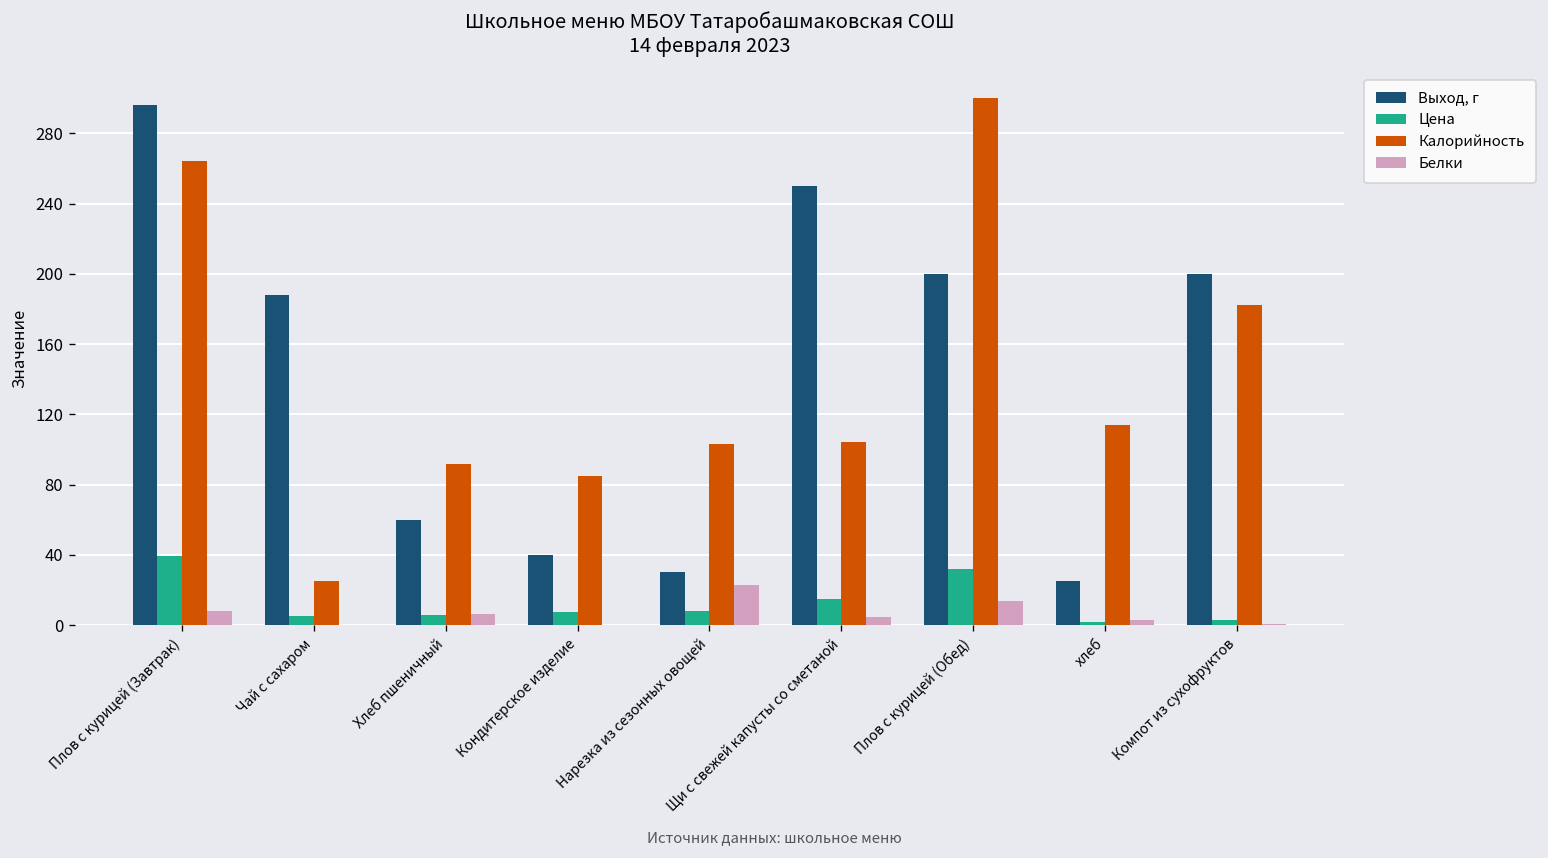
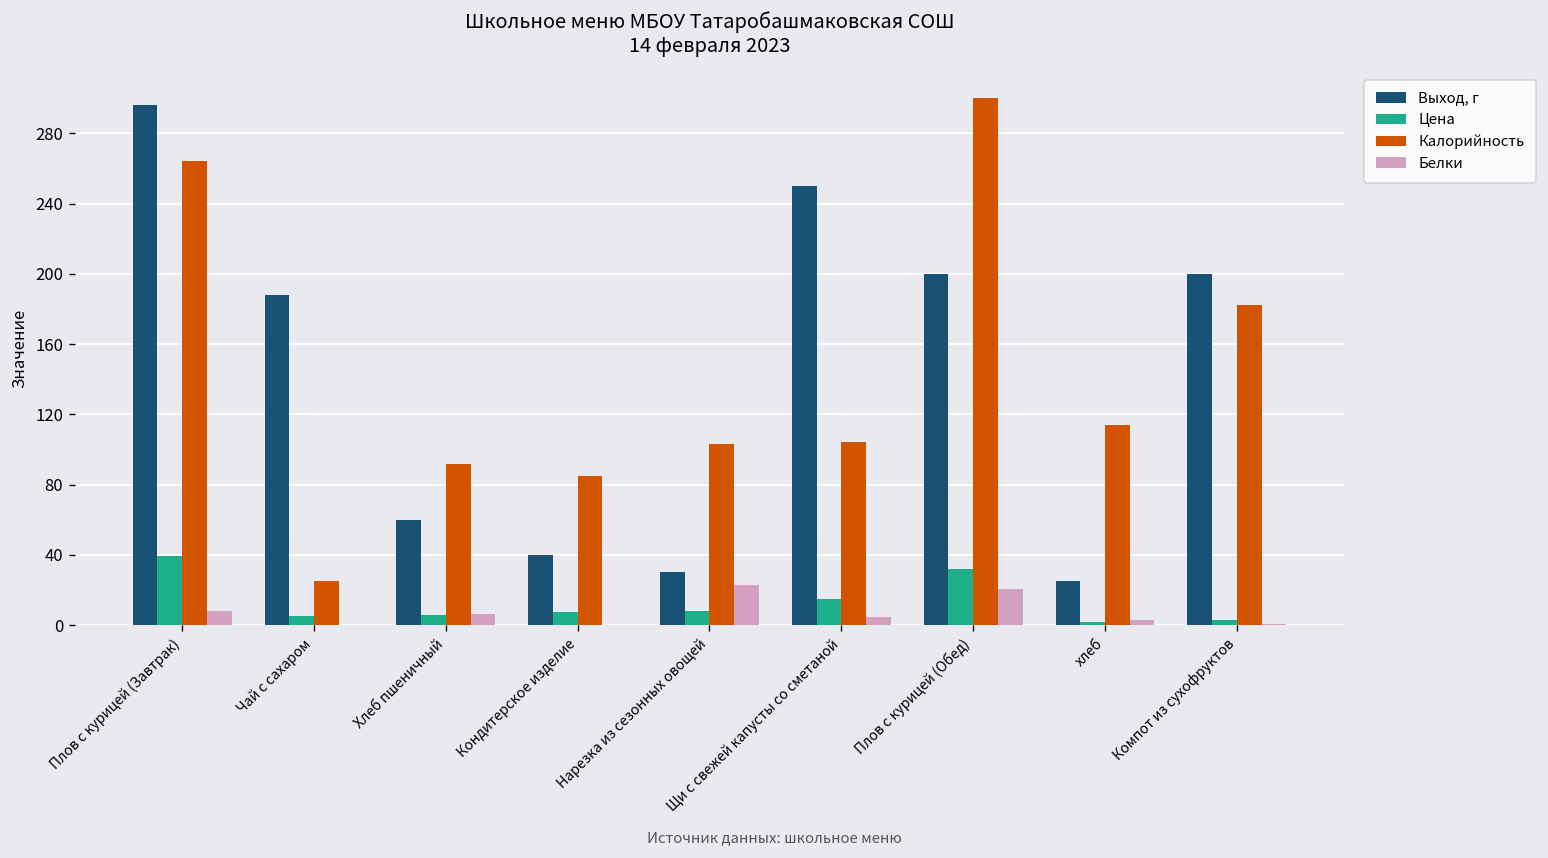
  {
    "Выход, г": {
      "Плов с курицей (Завтрак)": 296,
      "Чай с сахаром": 188,
      "Хлеб пшеничный": 60,
      "Кондитерское изделие": 40,
      "Нарезка из сезонных овощей": 30,
      "Щи с свежей капусты со сметаной": 250,
      "Плов с курицей (Обед)": 200,
      "хлеб": 25,
      "Компот из сухофруктов": 200
    },
    "Цена": {
      "Плов с курицей (Завтрак)": 40,
      "Чай с сахаром": 5,
      "Хлеб пшеничный": 6,
      "Кондитерское изделие": 8,
      "Нарезка из сезонных овощей": 8,
      "Щи с свежей капусты со сметаной": 15,
      "Плов с курицей (Обед)": 32,
      "хлеб": 2,
      "Компот из сухофруктов": 3
    },
    "Калорийность": {
      "Плов с курицей (Завтрак)": 264,
      "Чай с сахаром": 25,
      "Хлеб пшеничный": 92,
      "Кондитерское изделие": 85,
      "Нарезка из сезонных овощей": 103,
      "Щи с свежей капусты со сметаной": 104,
      "Плов с курицей (Обед)": 300,
      "хлеб": 114,
      "Компот из сухофруктов": 182
    },
    "Белки": {
      "Плов с курицей (Завтрак)": 8,
      "Хлеб пшеничный": 7,
      "Кондитерское изделие": 0,
      "Нарезка из сезонных овощей": 23,
      "Щи с свежей капусты со сметаной": 5,
-     "Плов с курицей (Обед)": 14,
+     "Плов с курицей (Обед)": 21,
      "хлеб": 3
    }
  }
